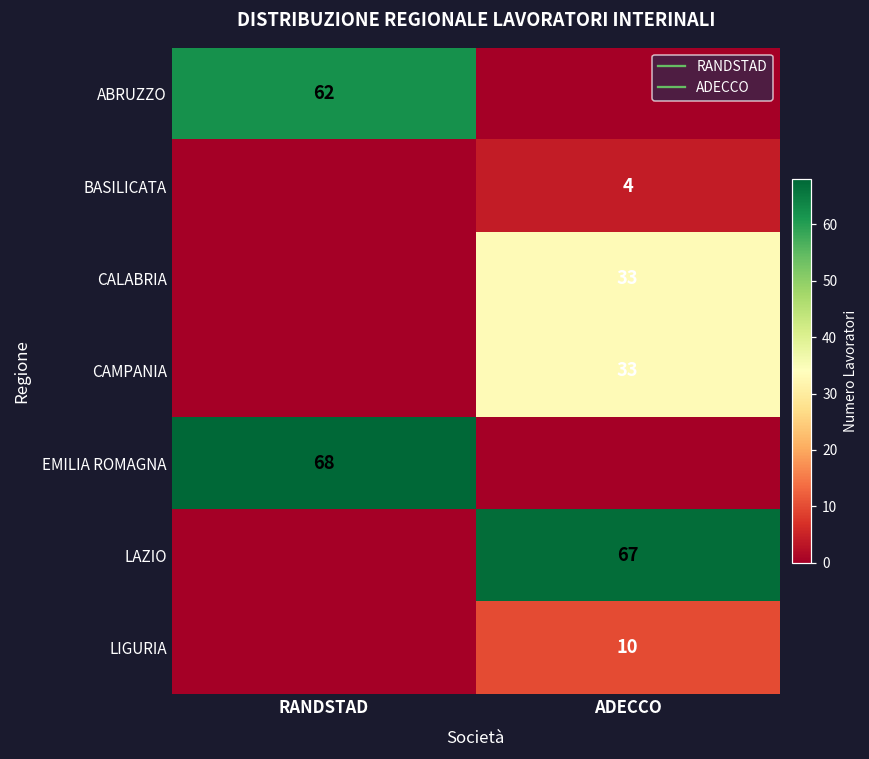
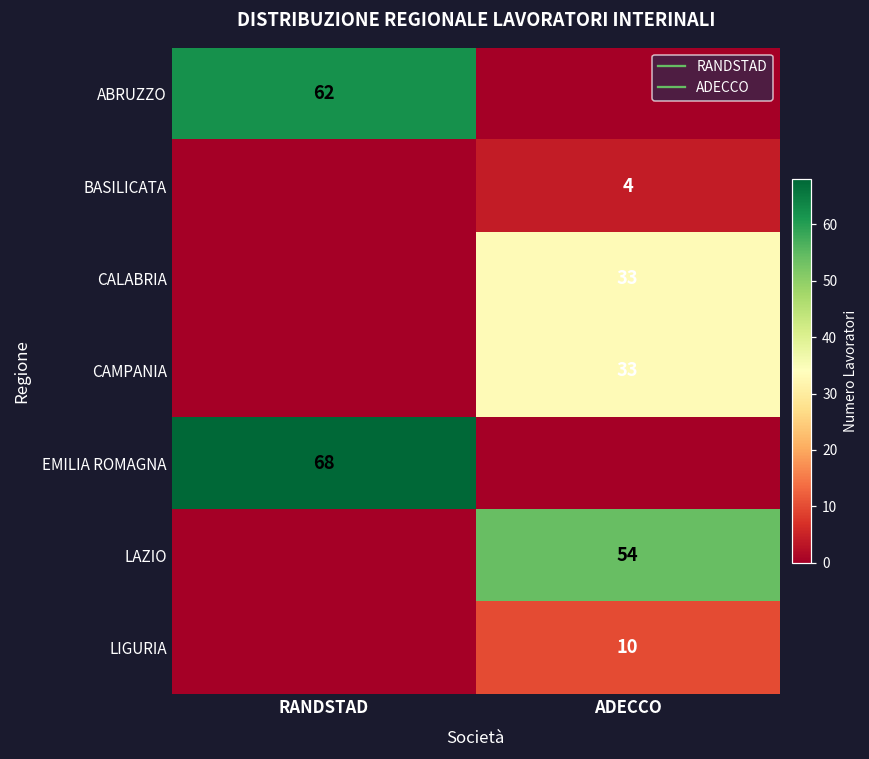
  {
    "ABRUZZO": {
      "RANDSTAD": 62
    },
    "BASILICATA": {
      "ADECCO": 4
    },
    "CALABRIA": {
      "ADECCO": 33
    },
    "CAMPANIA": {
      "ADECCO": 33
    },
    "EMILIA ROMAGNA": {
      "RANDSTAD": 68
    },
    "LAZIO": {
-     "ADECCO": 67
+     "ADECCO": 54
    },
    "LIGURIA": {
      "ADECCO": 10
    }
  }
